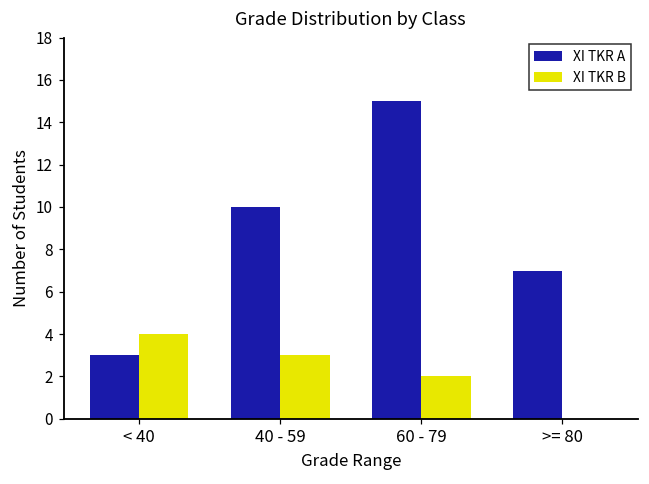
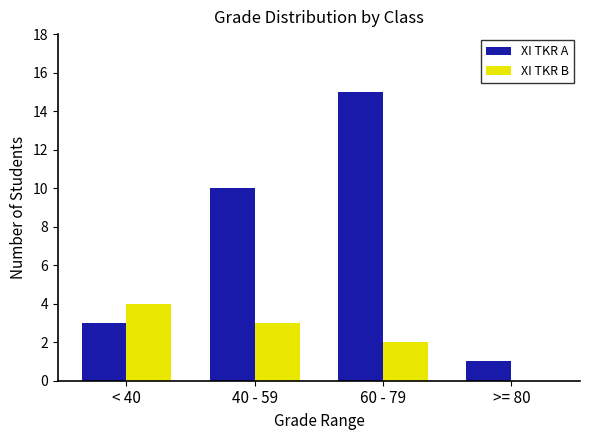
  {
    "XI TKR A": {
      "< 40": 3,
      "40 - 59": 10,
      "60 - 79": 15,
-     ">= 80": 7
+     ">= 80": 1
    },
    "XI TKR B": {
      "< 40": 4,
      "40 - 59": 3,
      "60 - 79": 2,
      ">= 80": 0
    }
  }
